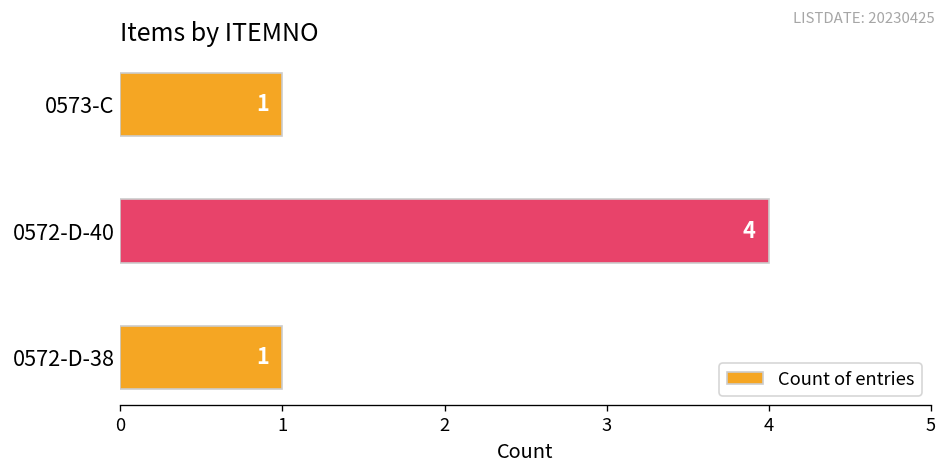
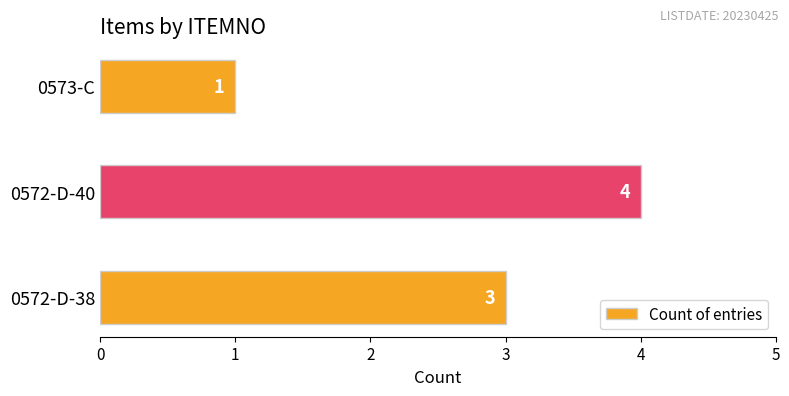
  {
    "0573-C": 1,
    "0572-D-40": 4,
-   "0572-D-38": 1
+   "0572-D-38": 3
  }
